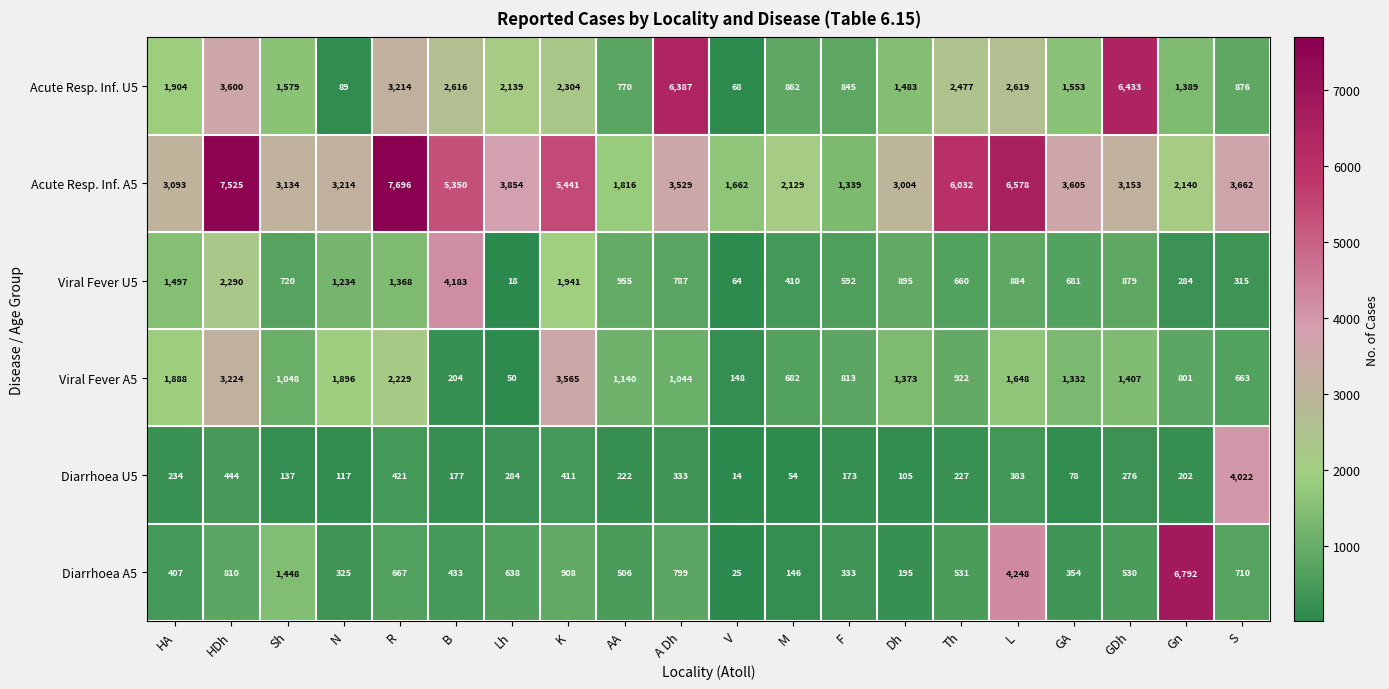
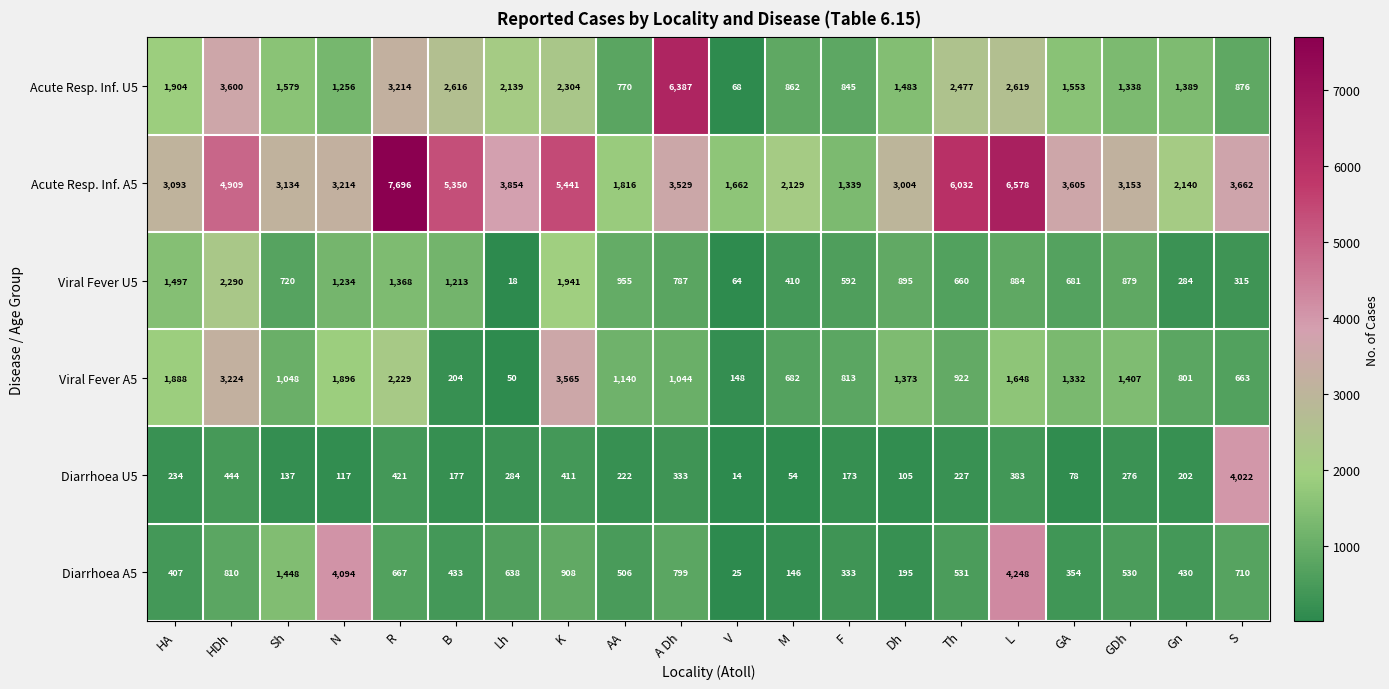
  {
    "Acute Resp. Inf. U5": {
      "HA": "1,904",
      "HDh": "3,600",
      "Sh": "1,579",
-     "N": "89",
+     "N": "1,256",
      "R": "3,214",
      "B": "2,616",
      "Lh": "2,139",
      "K": "2,304",
      "AA": "770",
      "A Dh": "6,387",
      "V": "68",
      "M": "862",
      "F": "845",
      "Dh": "1,483",
      "Th": "2,477",
      "L": "2,619",
      "GA": "1,553",
-     "GDh": "6,433",
+     "GDh": "1,338",
      "Gn": "1,389",
      "S": "876"
    },
    "Acute Resp. Inf. A5": {
      "HA": "3,093",
-     "HDh": "7,525",
+     "HDh": "4,909",
      "Sh": "3,134",
      "N": "3,214",
      "R": "7,696",
      "B": "5,350",
      "Lh": "3,854",
      "K": "5,441",
      "AA": "1,816",
      "A Dh": "3,529",
      "V": "1,662",
      "M": "2,129",
      "F": "1,339",
      "Dh": "3,004",
      "Th": "6,032",
      "L": "6,578",
      "GA": "3,605",
      "GDh": "3,153",
      "Gn": "2,140",
      "S": "3,662"
    },
    "Viral Fever U5": {
      "HA": "1,497",
      "HDh": "2,290",
      "Sh": "720",
      "N": "1,234",
      "R": "1,368",
-     "B": "4,183",
+     "B": "1,213",
      "Lh": "18",
      "K": "1,941",
      "AA": "955",
      "A Dh": "787",
      "V": "64",
      "M": "410",
      "F": "592",
      "Dh": "895",
      "Th": "660",
      "L": "884",
      "GA": "681",
      "GDh": "879",
      "Gn": "284",
      "S": "315"
    },
    "Viral Fever A5": {
      "HA": "1,888",
      "HDh": "3,224",
      "Sh": "1,048",
      "N": "1,896",
      "R": "2,229",
      "B": "204",
      "Lh": "50",
      "K": "3,565",
      "AA": "1,140",
      "A Dh": "1,044",
      "V": "148",
      "M": "682",
      "F": "813",
      "Dh": "1,373",
      "Th": "922",
      "L": "1,648",
      "GA": "1,332",
      "GDh": "1,407",
      "Gn": "801",
      "S": "663"
    },
    "Diarrhoea U5": {
      "HA": "234",
      "HDh": "444",
      "Sh": "137",
      "N": "117",
      "R": "421",
      "B": "177",
      "Lh": "284",
      "K": "411",
      "AA": "222",
      "A Dh": "333",
      "V": "14",
      "M": "54",
      "F": "173",
      "Dh": "105",
      "Th": "227",
      "L": "383",
      "GA": "78",
      "GDh": "276",
      "Gn": "202",
      "S": "4,022"
    },
    "Diarrhoea A5": {
      "HA": "407",
      "HDh": "810",
      "Sh": "1,448",
-     "N": "325",
+     "N": "4,094",
      "R": "667",
      "B": "433",
      "Lh": "638",
      "K": "908",
      "AA": "506",
      "A Dh": "799",
      "V": "25",
      "M": "146",
      "F": "333",
      "Dh": "195",
      "Th": "531",
      "L": "4,248",
      "GA": "354",
      "GDh": "530",
-     "Gn": "6,792",
+     "Gn": "430",
      "S": "710"
    }
  }
